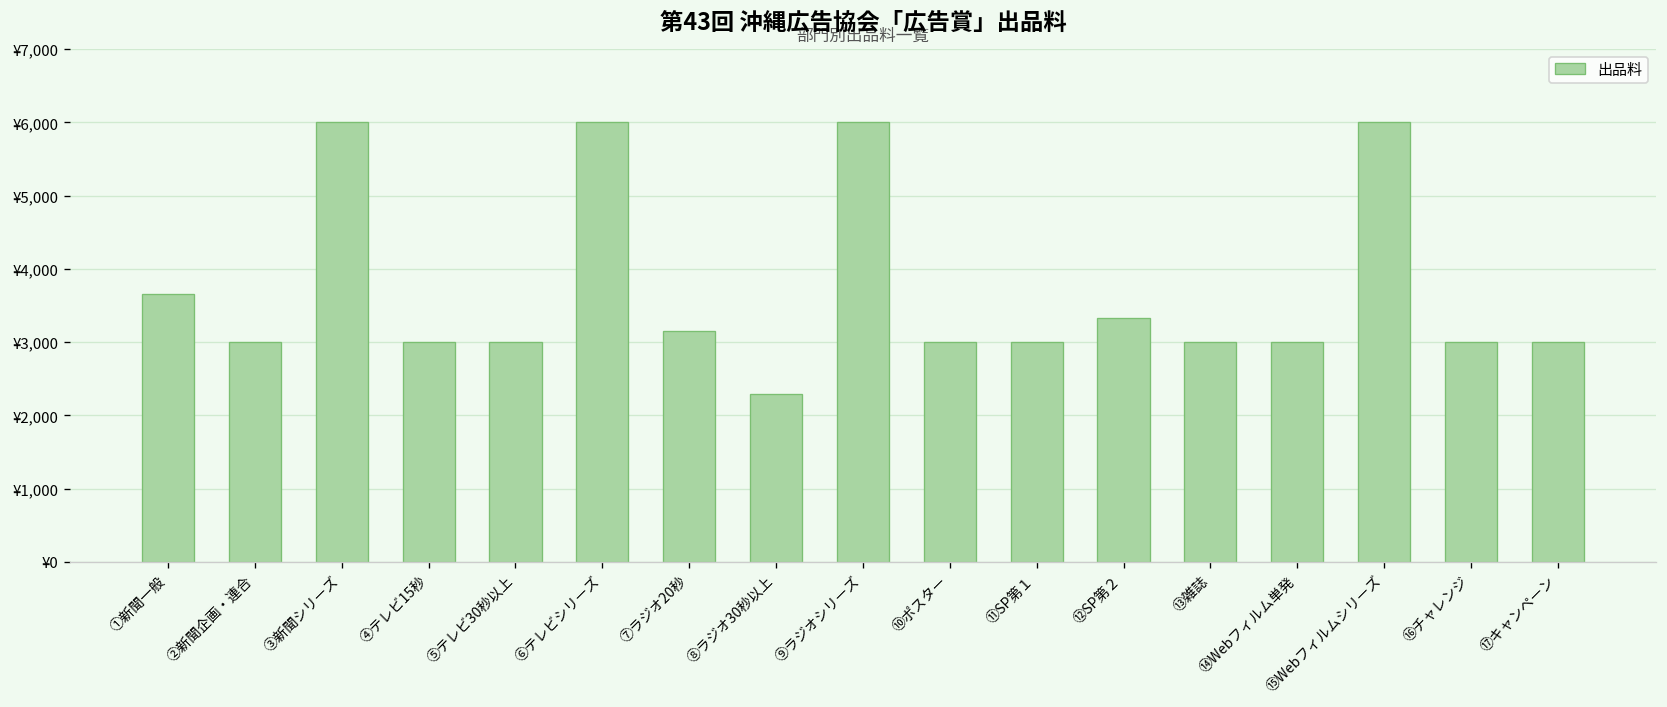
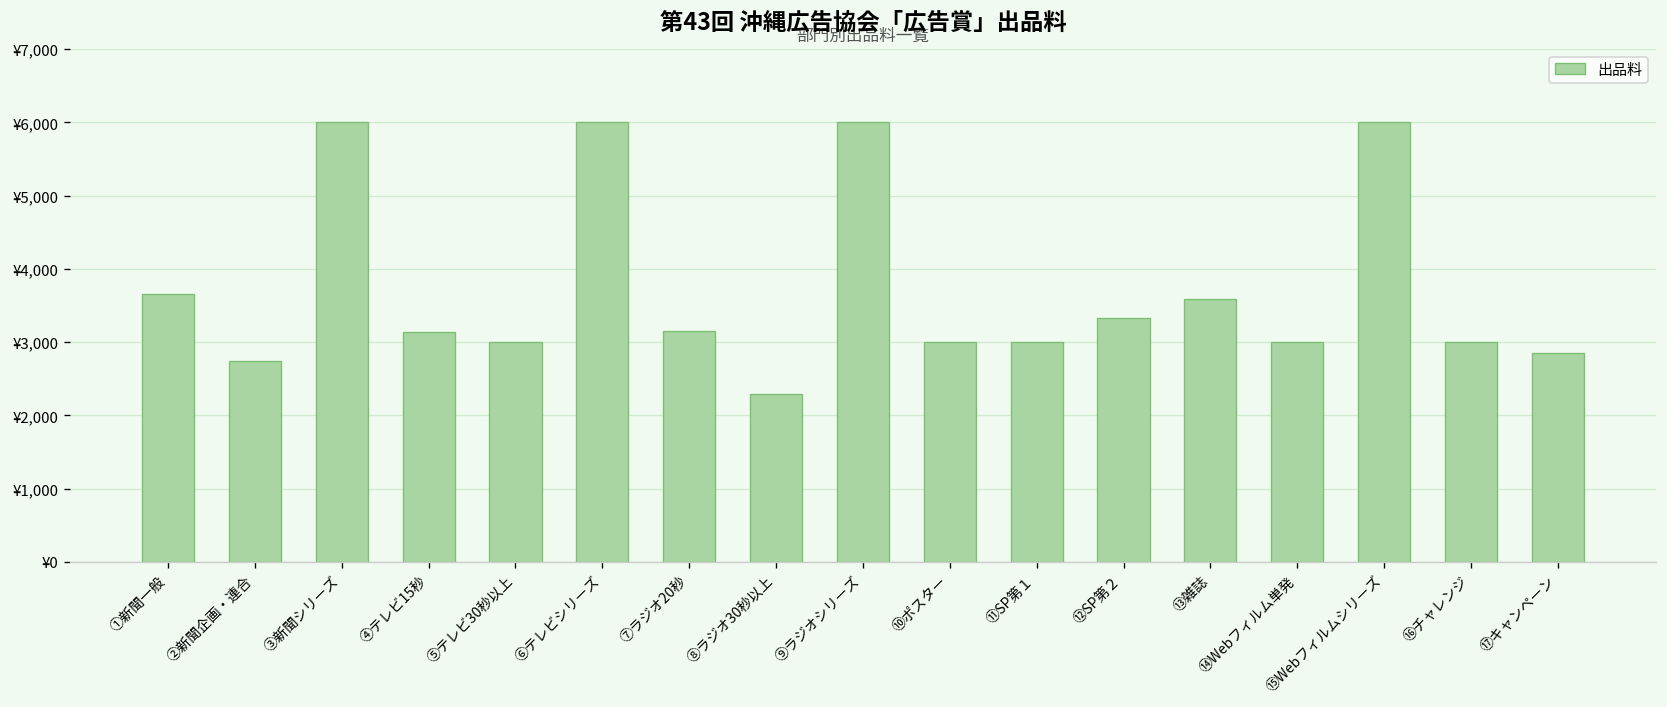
  {
    "①新聞一般": "¥3,700",
-   "②新聞企画・連合": "¥3,000",
+   "②新聞企画・連合": "¥2,700",
    "③新聞シリーズ": "¥6,000",
-   "④テレビ15秒": "¥3,000",
+   "④テレビ15秒": "¥3,100",
    "⑤テレビ30秒以上": "¥3,000",
    "⑥テレビシリーズ": "¥6,000",
    "⑦ラジオ20秒": "¥3,200",
    "⑧ラジオ30秒以上": "¥2,300",
    "⑨ラジオシリーズ": "¥6,000",
    "⑩ポスター": "¥3,000",
    "⑪SP第１": "¥3,000",
    "⑫SP第２": "¥3,300",
-   "⑬雑誌": "¥3,000",
+   "⑬雑誌": "¥3,600",
    "⑭Webフィルム単発": "¥3,000",
    "⑮Webフィルムシリーズ": "¥6,000",
    "⑯チャレンジ": "¥3,000",
-   "⑰キャンペーン": "¥3,000"
+   "⑰キャンペーン": "¥2,800"
  }
